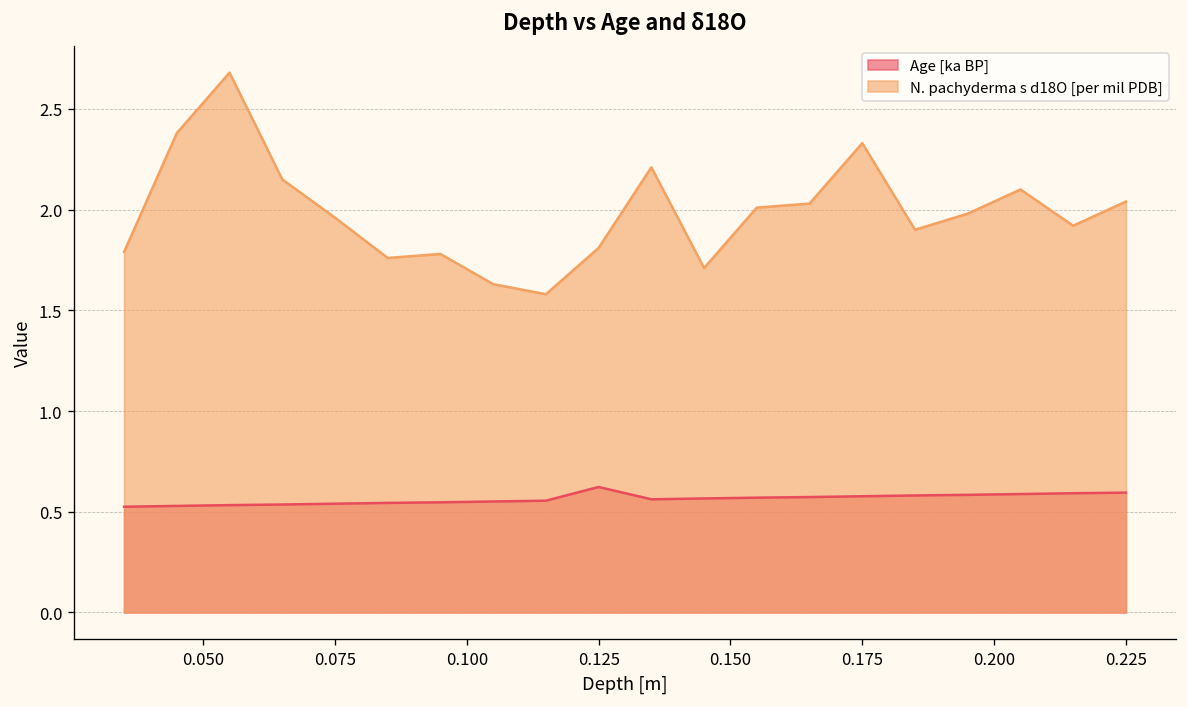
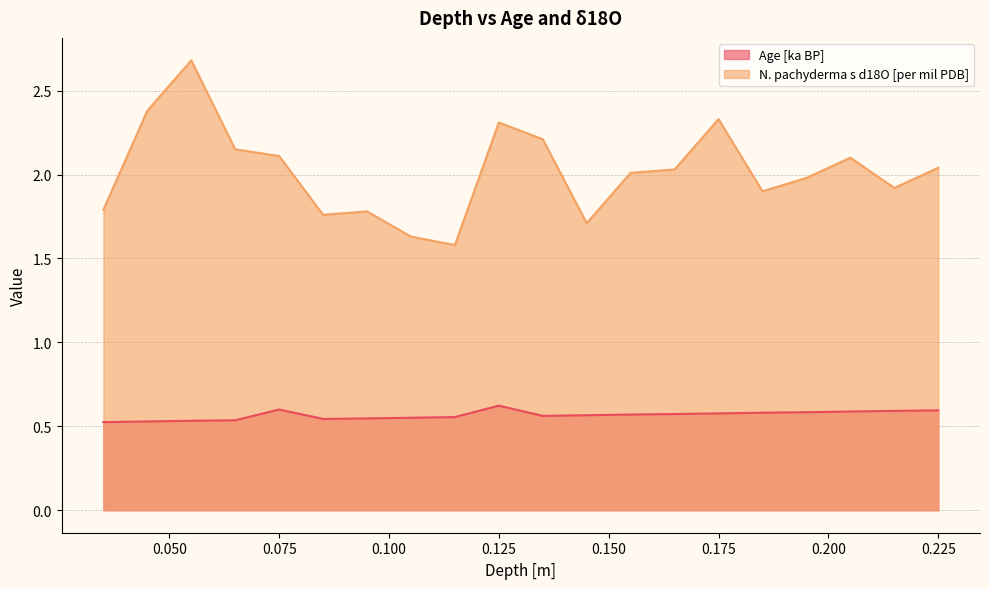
  {
    "Age [ka BP]": {
-     "0.075": 0.54,
+     "0.075": 0.60,
      "0.125": 0.62,
      "0.175": 0.58,
      "0.225": 0.60
    },
    "N. pachyderma s d18O [per mil PDB]": {
-     "0.075": 1.96,
-     "0.125": 1.81,
+     "0.075": 2.11,
+     "0.125": 2.31,
      "0.175": 2.33,
      "0.225": 2.04
    }
  }
